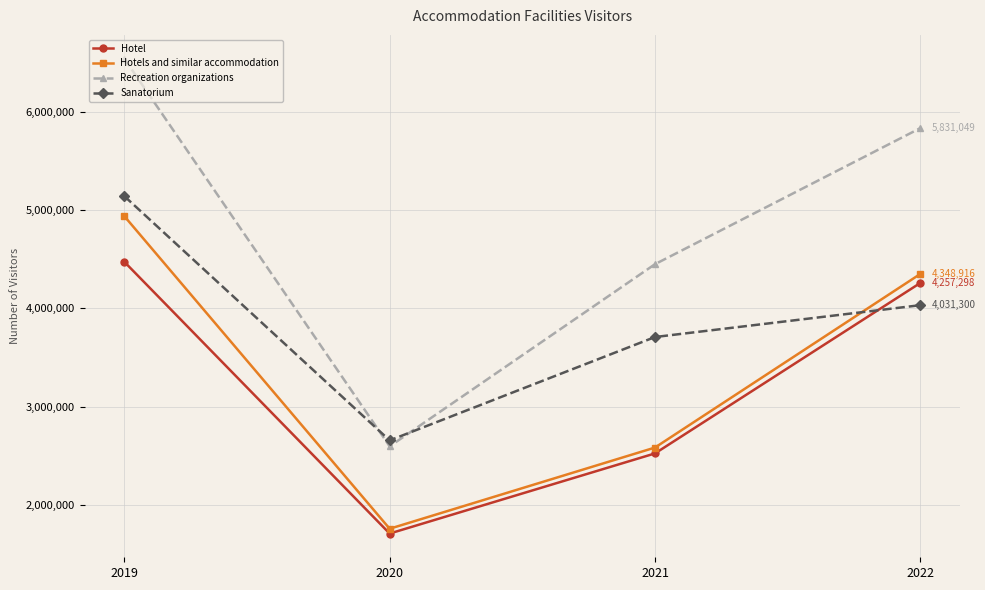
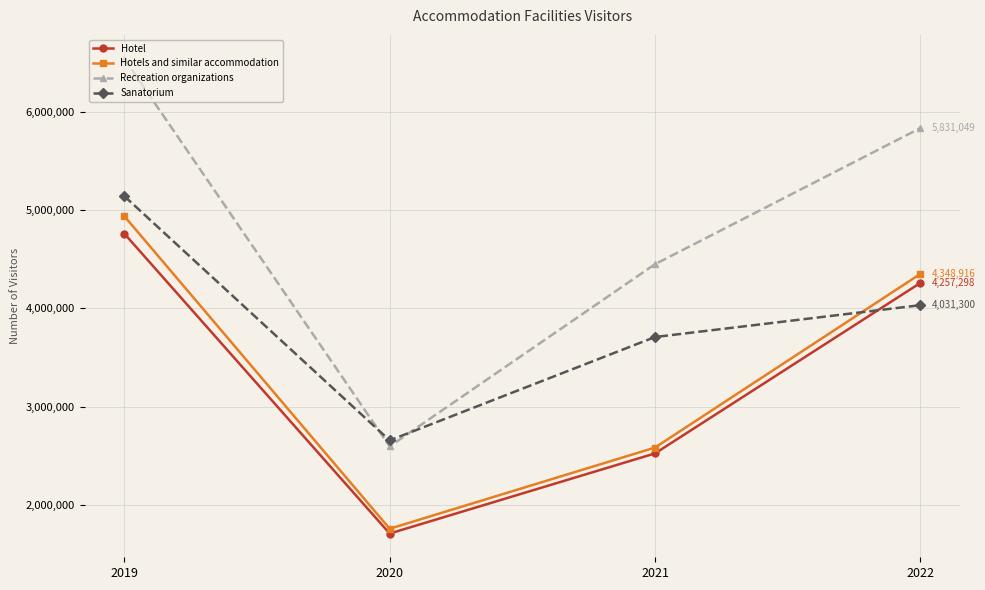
  {
    "Hotel": {
-     "2019": "4,500,000",
+     "2019": "4,800,000",
      "2020": "1,700,000",
      "2021": "2,500,000"
    },
    "Hotels and similar accommodation": {
      "2022": "4,348,916"
    },
    "Recreation organizations": {
      "2022": "5,831,049"
    },
    "Sanatorium": {
      "2022": "4,031,300"
    }
  }
